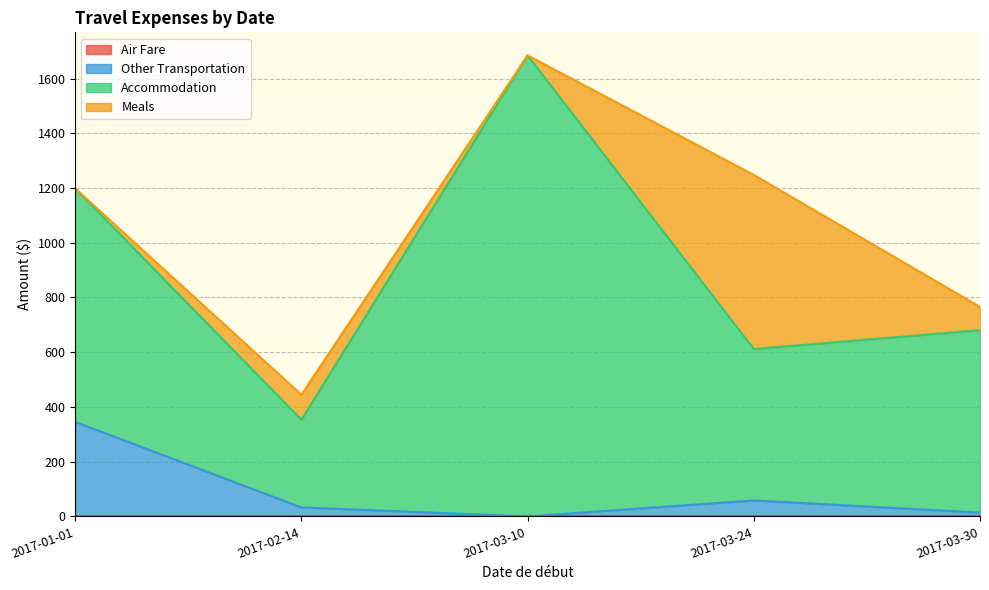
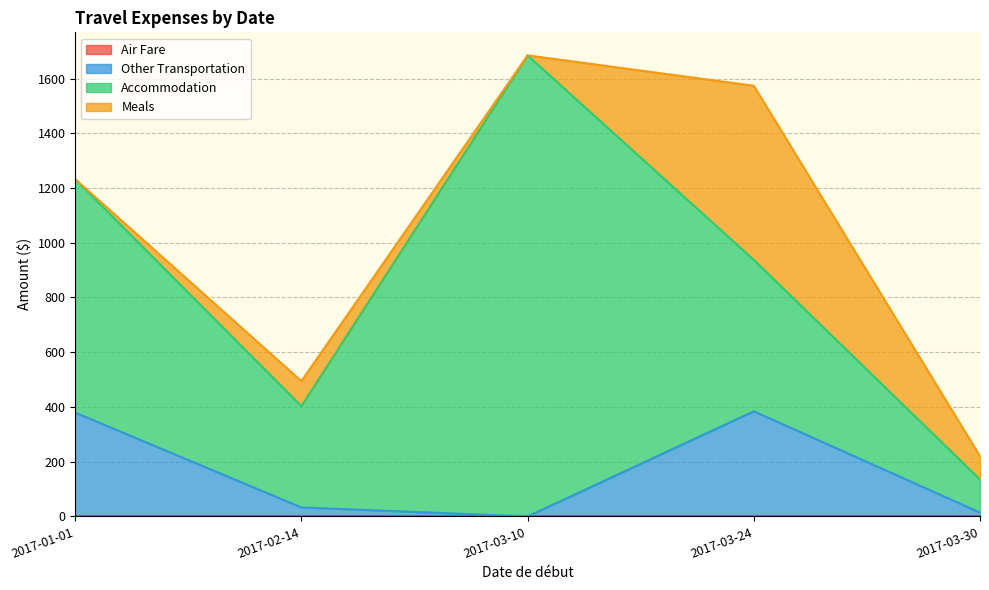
  {
    "Air Fare": {
      "2017-01-01": 0,
      "2017-02-14": 0,
      "2017-03-24": 0,
      "2017-03-30": 0
    },
    "Other Transportation": {
-     "2017-01-01": 350,
+     "2017-01-01": 380,
      "2017-02-14": 30,
-     "2017-03-24": 60,
+     "2017-03-24": 380,
      "2017-03-30": 10
    },
    "Accommodation": {
-     "2017-02-14": 320,
+     "2017-02-14": 370,
      "2017-03-24": 550,
-     "2017-03-30": 670
+     "2017-03-30": 120
    },
    "Meals": {
      "2017-02-14": 90,
      "2017-03-24": 640,
      "2017-03-30": 90
    }
  }
